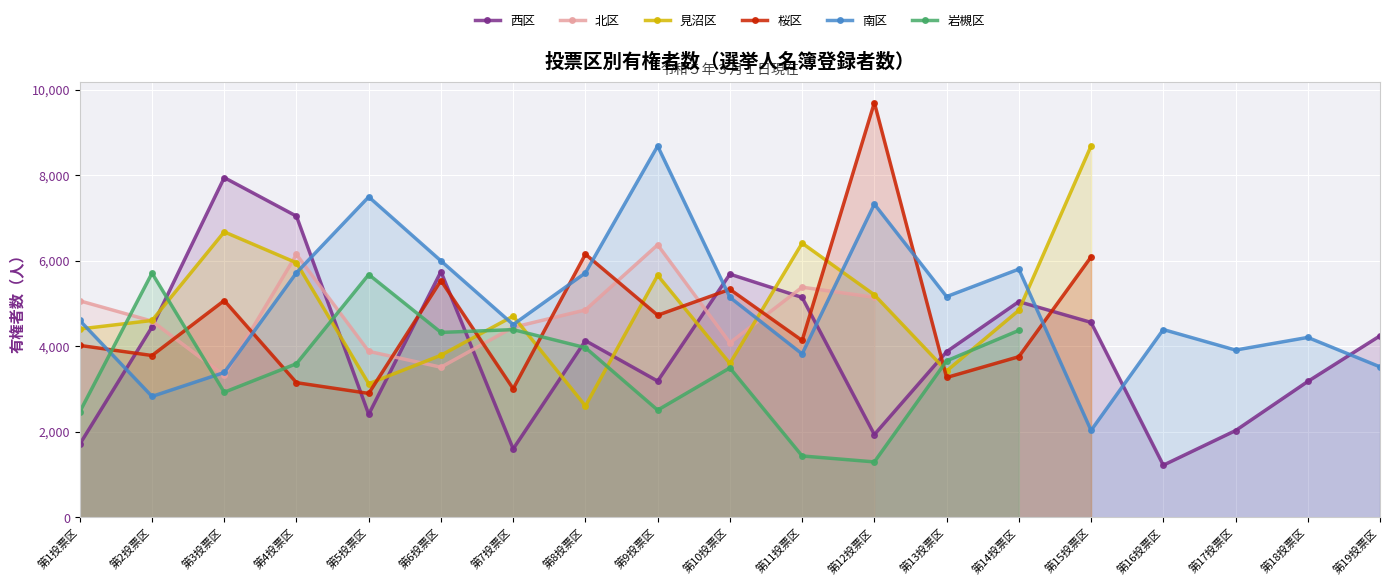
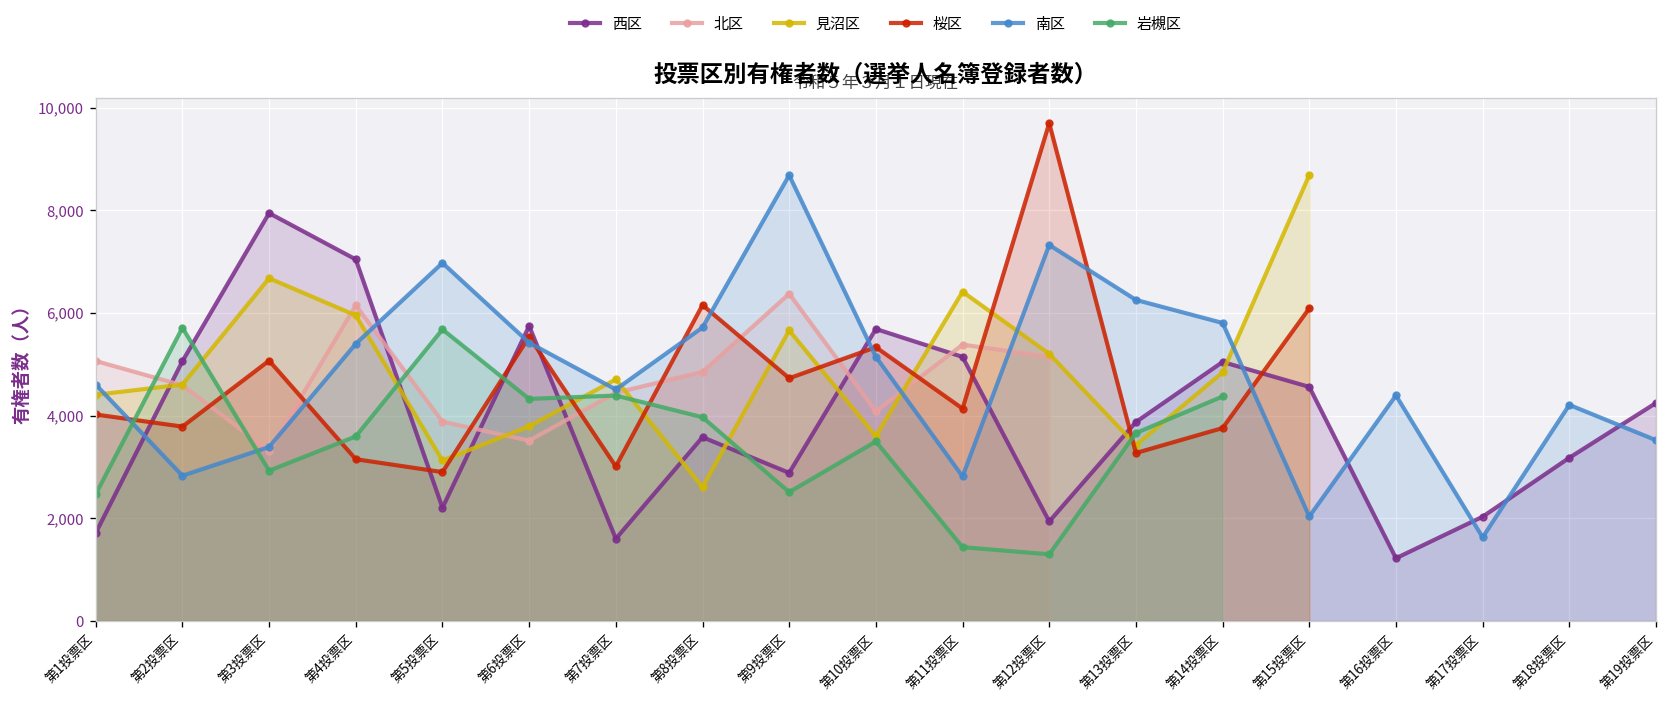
  {
    "西区": {
      "第1投票区": "1,700",
-     "第2投票区": "4,500",
+     "第2投票区": "5,100",
      "第3投票区": "7,900",
      "第4投票区": "7,000",
-     "第5投票区": "2,400",
+     "第5投票区": "2,200",
      "第6投票区": "5,700",
      "第7投票区": "1,600",
-     "第8投票区": "4,100",
-     "第9投票区": "3,200",
+     "第8投票区": "3,600",
+     "第9投票区": "2,900",
      "第10投票区": "5,700",
      "第11投票区": "5,100",
      "第12投票区": "1,900",
      "第13投票区": "3,900",
      "第14投票区": "5,000",
      "第15投票区": "4,600",
      "第16投票区": "1,200",
      "第17投票区": "2,000",
      "第18投票区": "3,200",
      "第19投票区": "4,200"
    },
    "北区": {
      "第1投票区": "5,100",
      "第3投票区": "3,300",
      "第4投票区": "6,100",
      "第5投票区": "3,900",
      "第6投票区": "3,500",
      "第8投票区": "4,900",
      "第9投票区": "6,400",
      "第10投票区": "4,100",
      "第11投票区": "5,400"
    },
    "見沼区": {
      "第1投票区": "4,400",
      "第3投票区": "6,700",
      "第4投票区": "6,000",
      "第5投票区": "3,100",
      "第6投票区": "3,800",
      "第7投票区": "4,700",
      "第8投票区": "2,600",
      "第9投票区": "5,700",
      "第10投票区": "3,600",
      "第11投票区": "6,400",
      "第13投票区": "3,400",
      "第14投票区": "4,800",
      "第15投票区": "8,700"
    },
    "桜区": {
      "第1投票区": "4,000",
      "第2投票区": "3,800",
      "第3投票区": "5,100",
      "第4投票区": "3,200",
      "第5投票区": "2,900",
      "第6投票区": "5,500",
      "第7投票区": "3,000",
      "第8投票区": "6,200",
      "第9投票区": "4,700",
      "第10投票区": "5,300",
      "第11投票区": "4,100",
      "第12投票区": "9,700",
      "第13投票区": "3,300",
      "第14投票区": "3,800",
      "第15投票区": "6,100"
    },
    "南区": {
      "第1投票区": "4,600",
      "第2投票区": "2,800",
      "第3投票区": "3,400",
-     "第4投票区": "5,700",
-     "第5投票区": "7,500",
-     "第6投票区": "6,000",
+     "第4投票区": "5,400",
+     "第5投票区": "7,000",
+     "第6投票区": "5,400",
      "第7投票区": "4,500",
      "第8投票区": "5,700",
      "第9投票区": "8,700",
      "第10投票区": "5,100",
-     "第11投票区": "3,800",
+     "第11投票区": "2,800",
      "第12投票区": "7,300",
-     "第13投票区": "5,200",
+     "第13投票区": "6,300",
      "第14投票区": "5,800",
      "第15投票区": "2,000",
      "第16投票区": "4,400",
-     "第17投票区": "3,900",
+     "第17投票区": "1,600",
      "第18投票区": "4,200",
      "第19投票区": "3,500"
    },
    "岩槻区": {
      "第1投票区": "2,500",
      "第2投票区": "5,700",
      "第3投票区": "2,900",
      "第4投票区": "3,600",
      "第5投票区": "5,700",
      "第6投票区": "4,300",
      "第8投票区": "4,000",
      "第9投票区": "2,500",
      "第10投票区": "3,500",
      "第11投票区": "1,400",
      "第12投票区": "1,300",
      "第13投票区": "3,700",
      "第14投票区": "4,400"
    }
  }
